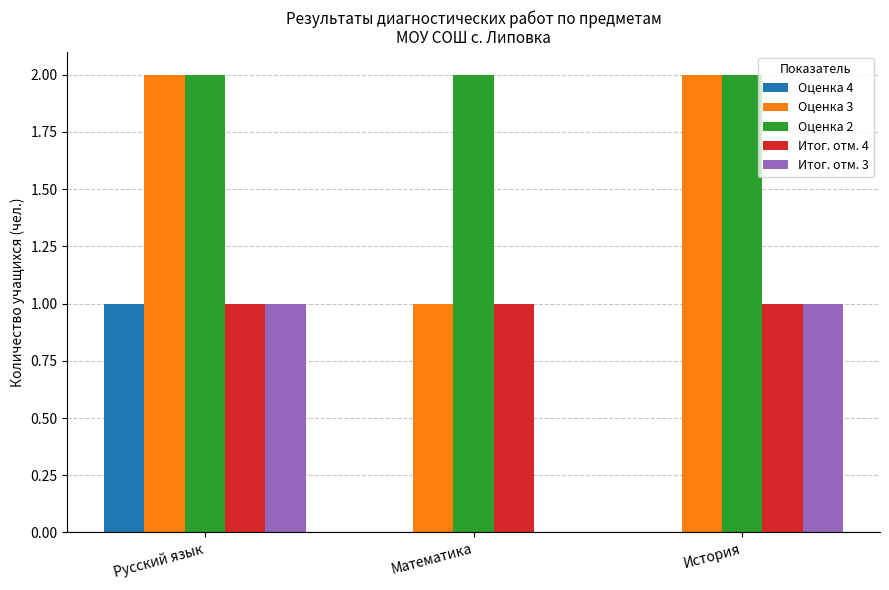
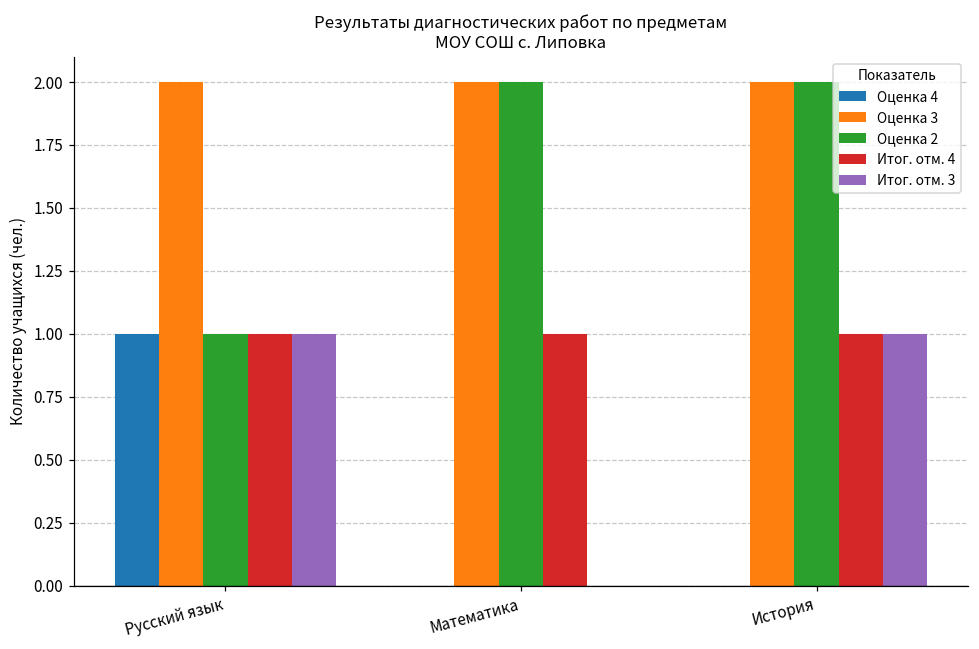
  {
    "Оценка 4": {
      "Русский язык": 1,
      "Математика": 0,
      "История": 0
    },
    "Оценка 3": {
      "Русский язык": 2,
-     "Математика": 1,
+     "Математика": 2,
      "История": 2
    },
    "Оценка 2": {
-     "Русский язык": 2,
+     "Русский язык": 1,
      "Математика": 2,
      "История": 2
    },
    "Итог. отм. 4": {
      "Русский язык": 1,
      "Математика": 1,
      "История": 1
    },
    "Итог. отм. 3": {
      "Русский язык": 1,
      "Математика": 0,
      "История": 1
    }
  }
